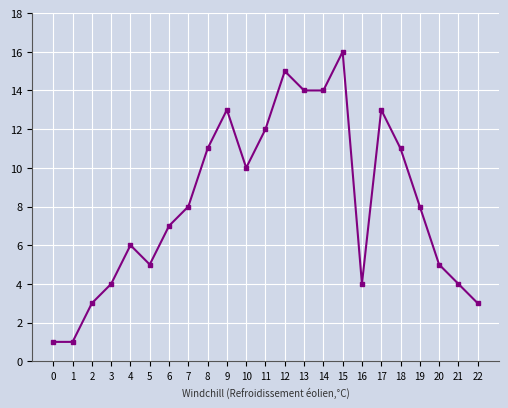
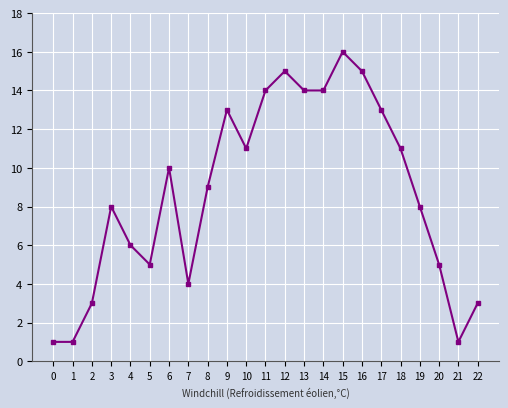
  {
    "0": 1,
    "1": 1,
    "2": 3,
-   "3": 4,
+   "3": 8,
    "4": 6,
    "5": 5,
-   "6": 7,
-   "7": 8,
-   "8": 11,
+   "6": 10,
+   "7": 4,
+   "8": 9,
    "9": 13,
-   "10": 10,
-   "11": 12,
+   "10": 11,
+   "11": 14,
    "12": 15,
    "13": 14,
    "14": 14,
    "15": 16,
-   "16": 4,
+   "16": 15,
    "17": 13,
    "18": 11,
    "19": 8,
    "20": 5,
-   "21": 4,
+   "21": 1,
    "22": 3
  }
